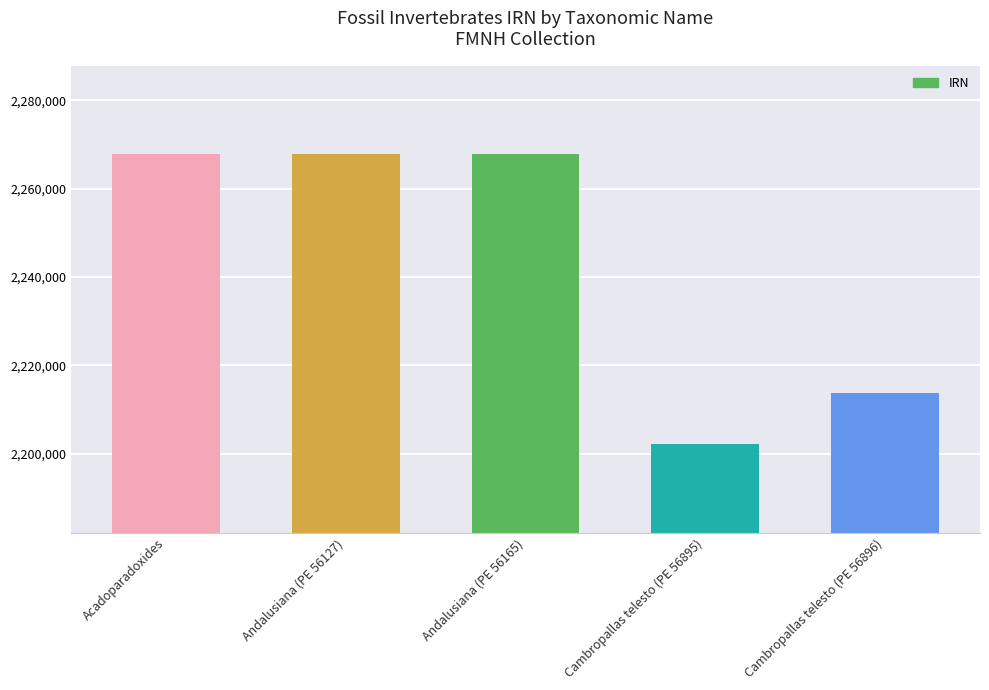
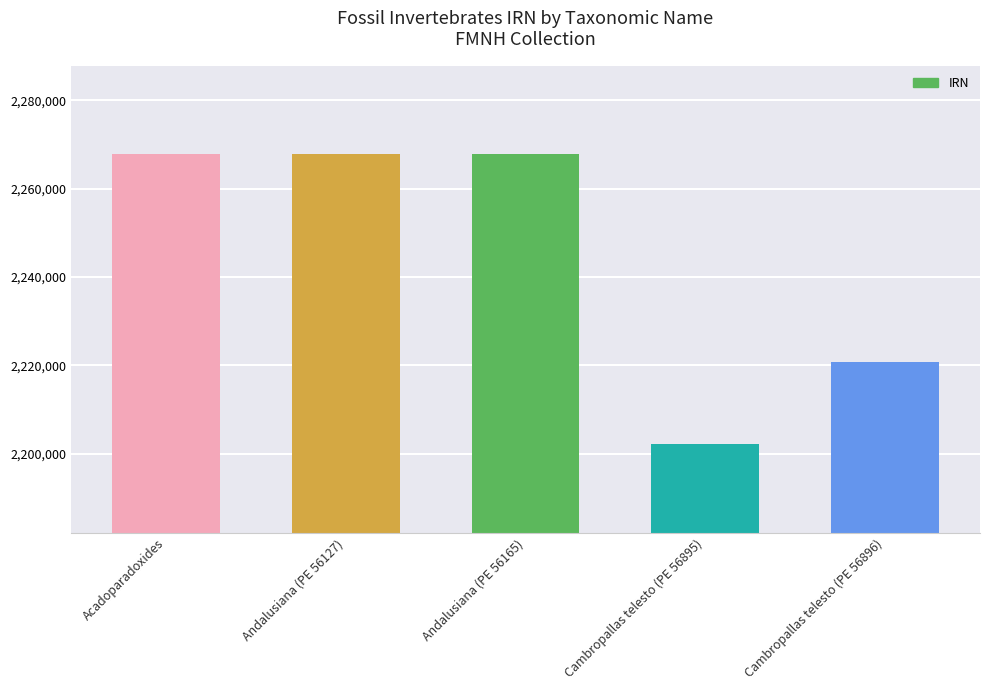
  {
    "Acadoparadoxides": "2,268,000",
    "Andalusiana (PE 56127)": "2,268,000",
    "Andalusiana (PE 56165)": "2,268,000",
    "Cambropallas telesto (PE 56895)": "2,202,000",
-   "Cambropallas telesto (PE 56896)": "2,214,000"
+   "Cambropallas telesto (PE 56896)": "2,221,000"
  }
